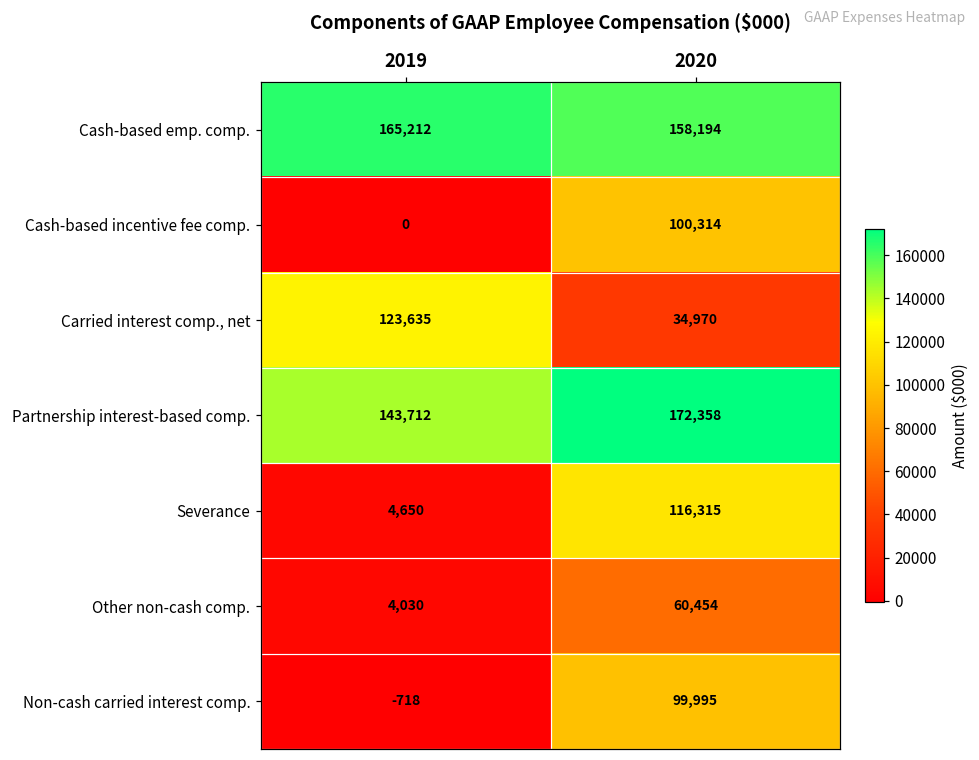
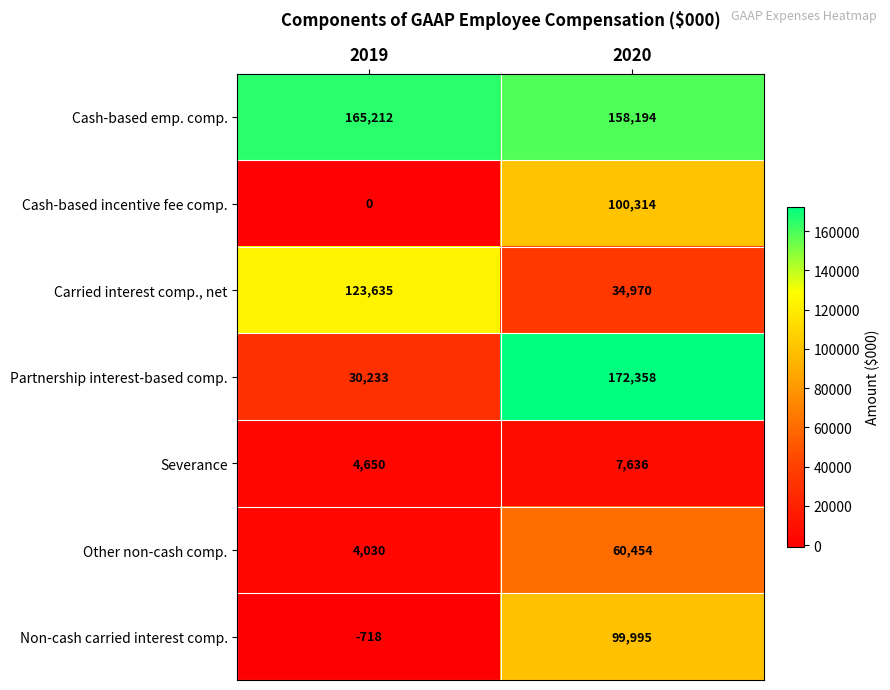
  {
    "Cash-based emp. comp.": {
      "2019": "165,212",
      "2020": "158,194"
    },
    "Cash-based incentive fee comp.": {
      "2019": "0",
      "2020": "100,314"
    },
    "Carried interest comp., net": {
      "2019": "123,635",
      "2020": "34,970"
    },
    "Partnership interest-based comp.": {
-     "2019": "143,712",
+     "2019": "30,233",
      "2020": "172,358"
    },
    "Severance": {
      "2019": "4,650",
-     "2020": "116,315"
+     "2020": "7,636"
    },
    "Other non-cash comp.": {
      "2019": "4,030",
      "2020": "60,454"
    },
    "Non-cash carried interest comp.": {
      "2019": "-718",
      "2020": "99,995"
    }
  }
